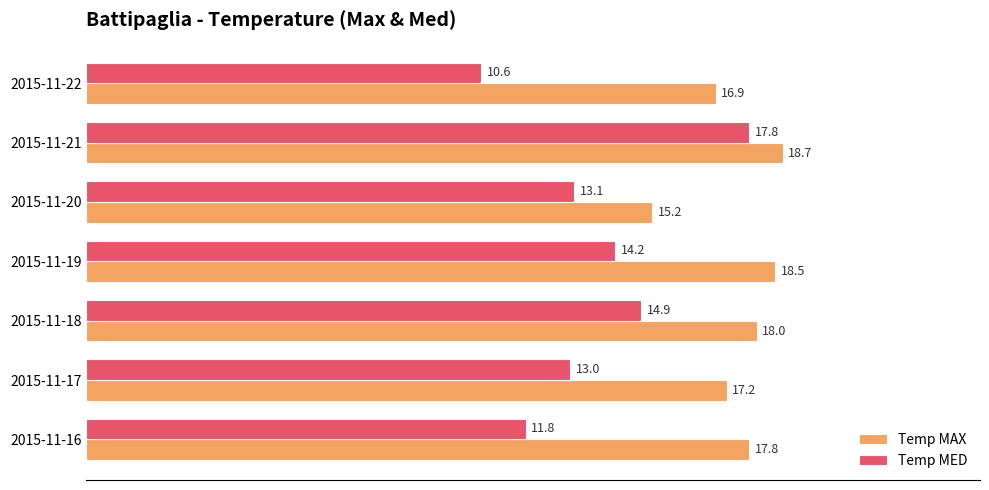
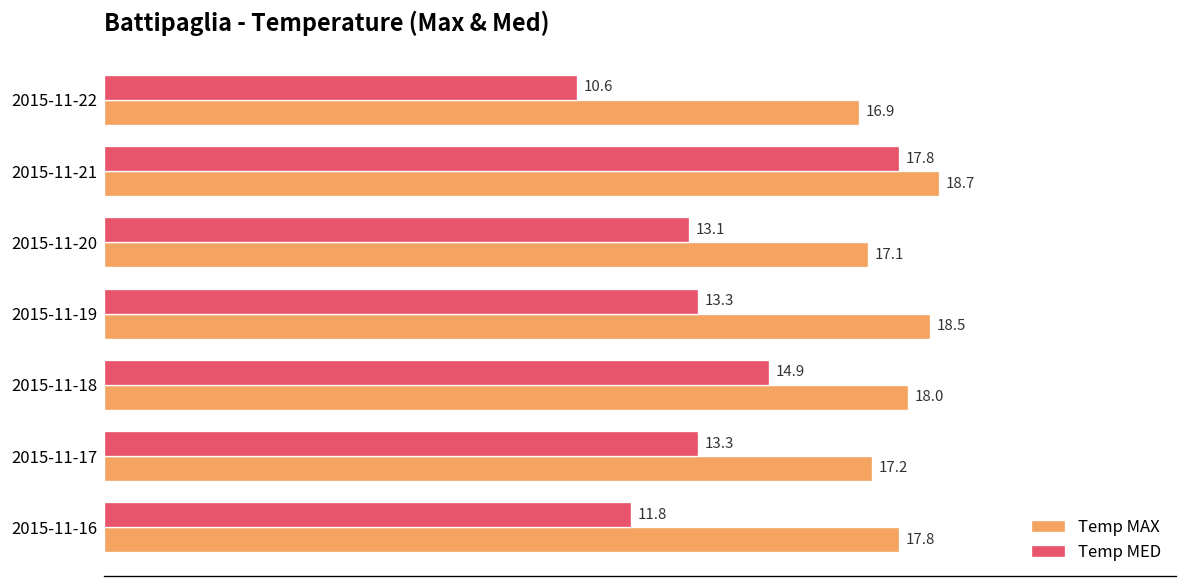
  {
    "Temp MAX": {
      "2015-11-22": 16.9,
      "2015-11-21": 18.7,
-     "2015-11-20": 15.2,
+     "2015-11-20": 17.1,
      "2015-11-19": 18.5,
      "2015-11-18": 18.0,
      "2015-11-17": 17.2,
      "2015-11-16": 17.8
    },
    "Temp MED": {
      "2015-11-22": 10.6,
      "2015-11-21": 17.8,
      "2015-11-20": 13.1,
-     "2015-11-19": 14.2,
+     "2015-11-19": 13.3,
      "2015-11-18": 14.9,
-     "2015-11-17": 13.0,
+     "2015-11-17": 13.3,
      "2015-11-16": 11.8
    }
  }
